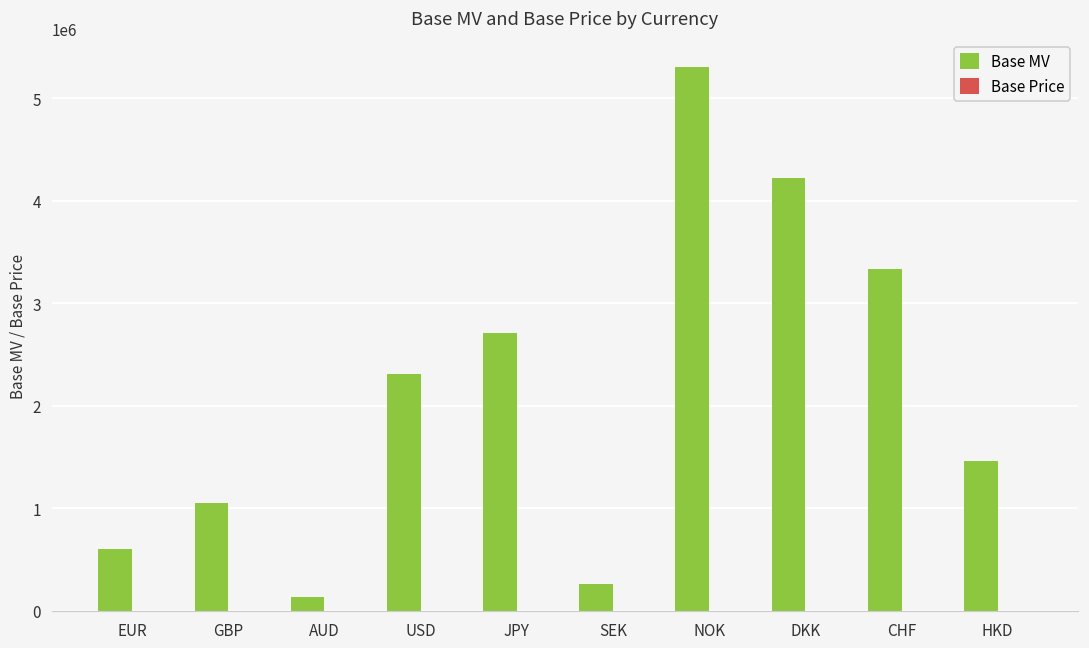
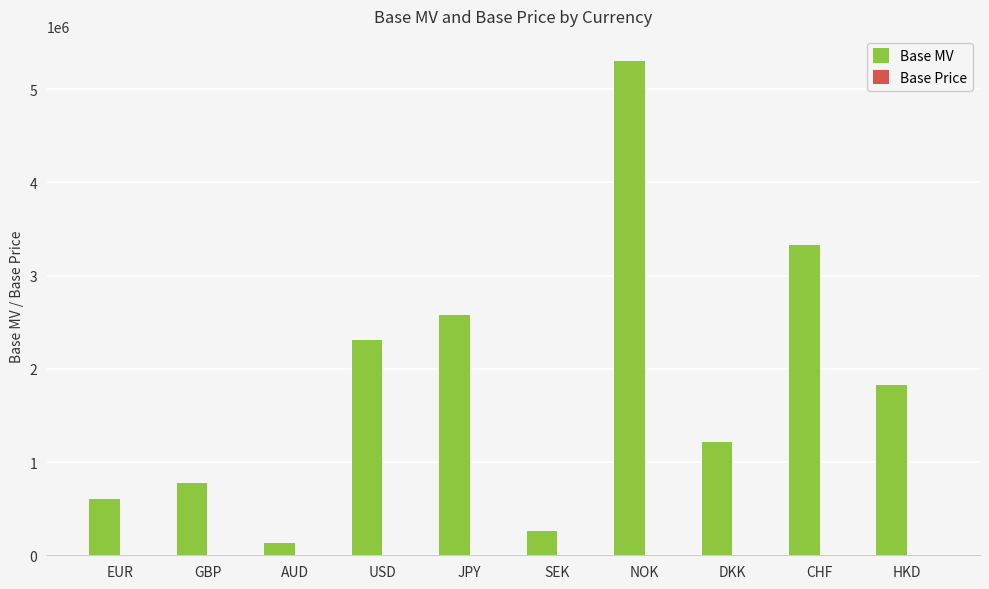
  {
    "Base MV": {
      "EUR": 600000,
-     "GBP": 1100000,
+     "GBP": 800000,
      "AUD": 100000,
      "USD": 2300000,
-     "JPY": 2700000,
+     "JPY": 2600000,
      "SEK": 300000,
      "NOK": 5300000,
-     "DKK": 4200000,
+     "DKK": 1200000,
      "CHF": 3300000,
-     "HKD": 1500000
+     "HKD": 1800000
    }
  }
